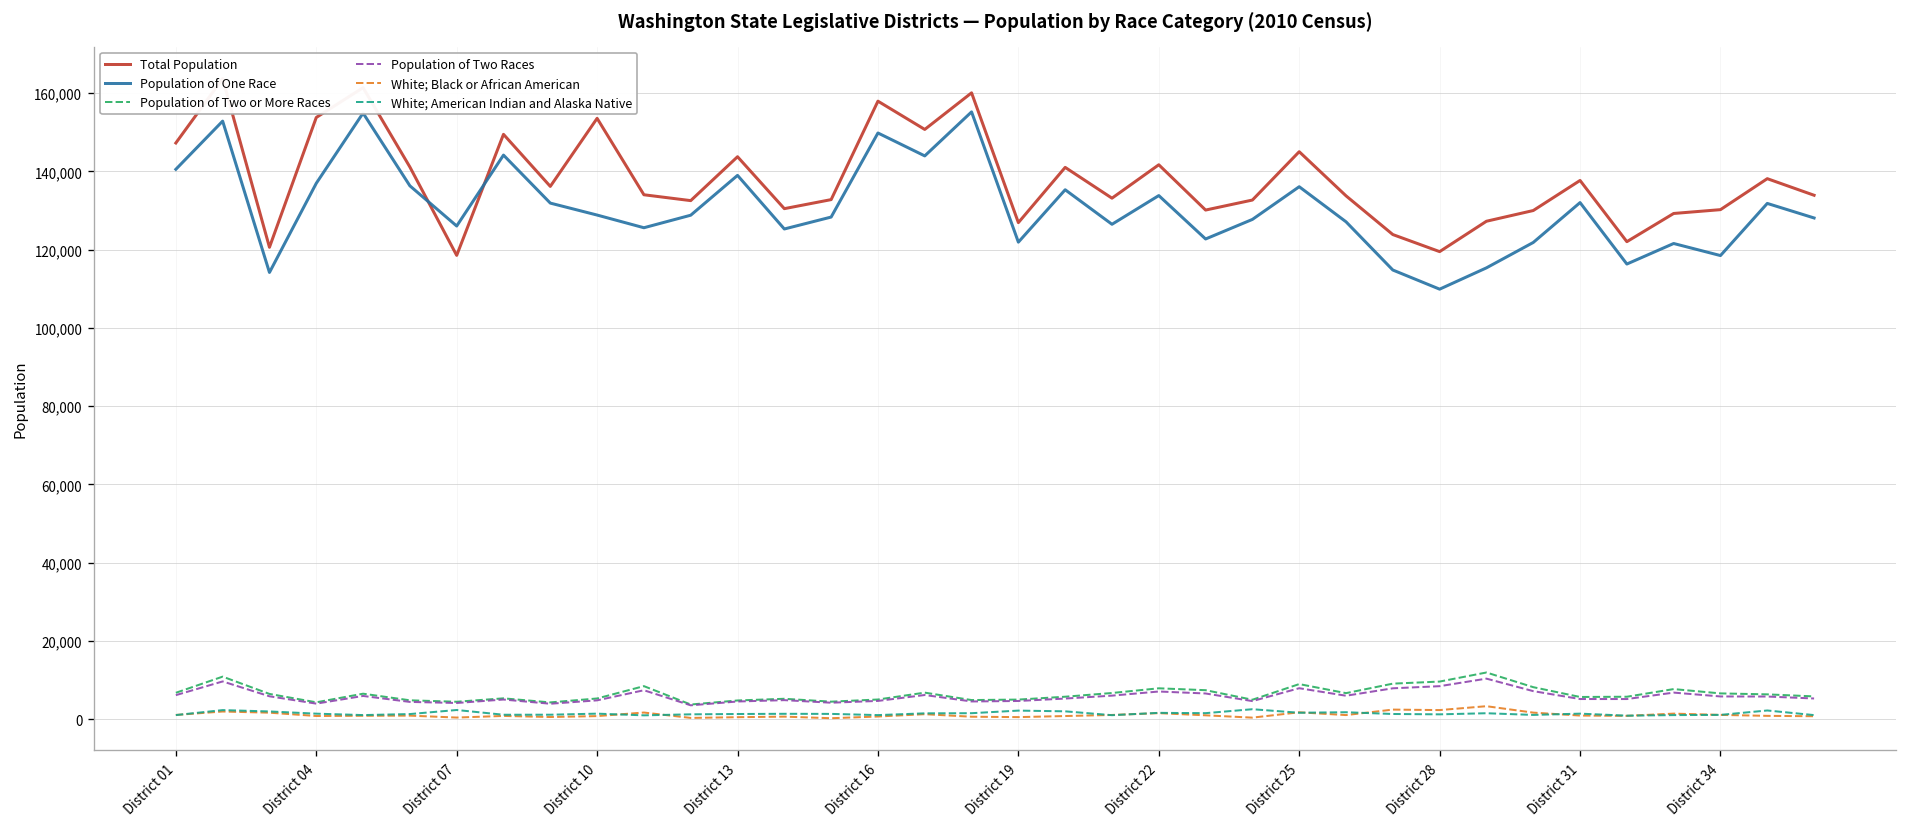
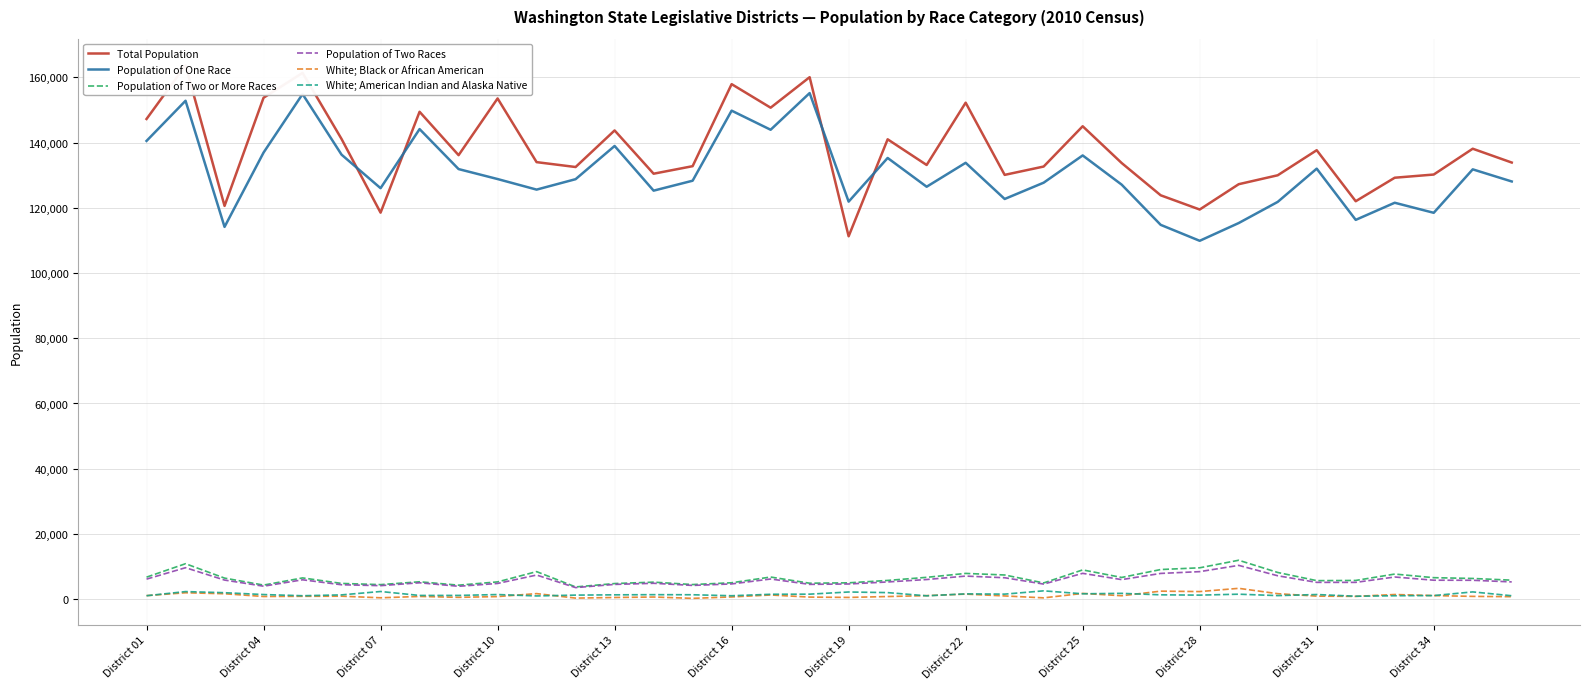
  {
    "Total Population": {
      "District 01": "147,000",
      "District 04": "154,000",
      "District 07": "119,000",
      "District 10": "154,000",
      "District 13": "144,000",
      "District 16": "158,000",
-     "District 19": "127,000",
-     "District 22": "142,000",
+     "District 19": "111,000",
+     "District 22": "152,000",
      "District 25": "145,000",
      "District 28": "119,000",
      "District 31": "138,000",
      "District 34": "130,000"
    },
    "Population of Two Races": {
      "District 22": "7,000",
      "District 25": "8,000",
      "District 28": "8,000"
    },
    "White; Black or African American": {
      "District 07": "0",
      "District 13": "0",
      "District 19": "1,000",
      "District 28": "2,000"
    }
  }
